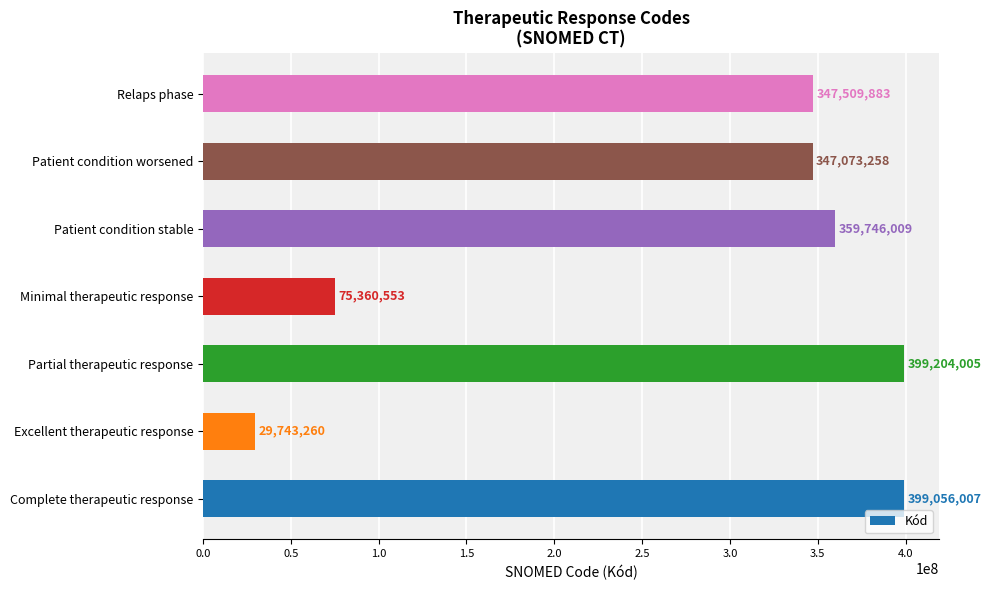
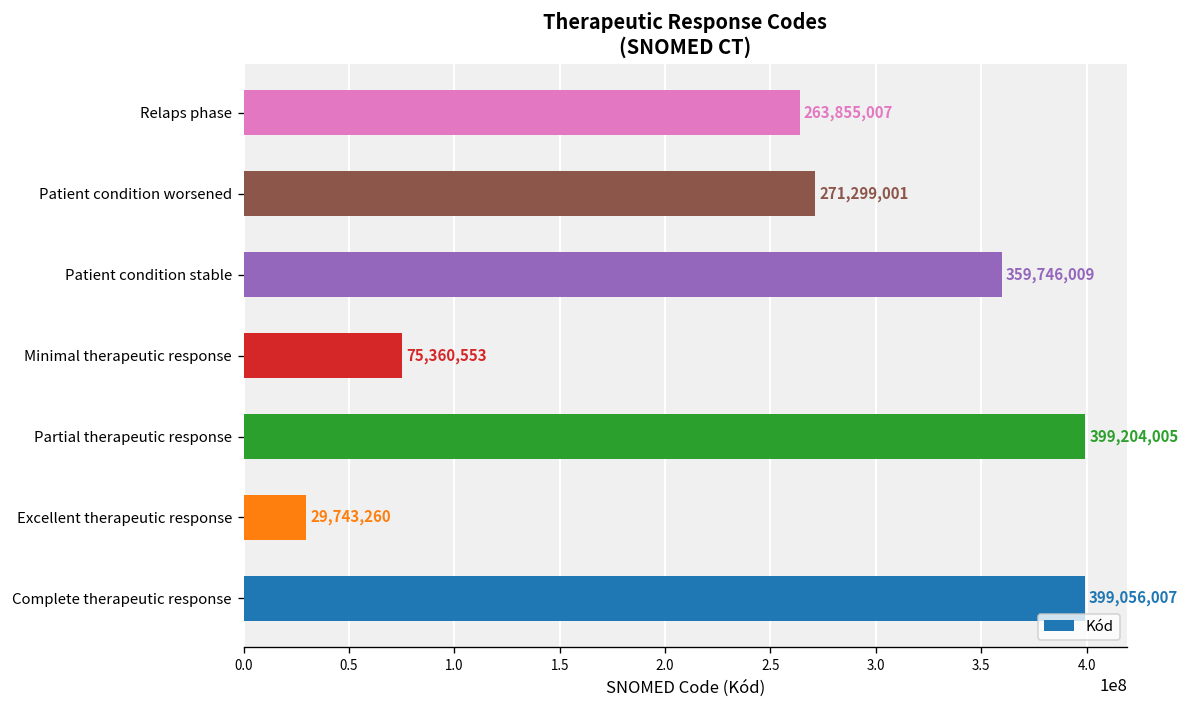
  {
-   "Relaps phase": "347,509,883",
-   "Patient condition worsened": "347,073,258",
+   "Relaps phase": "263,855,007",
+   "Patient condition worsened": "271,299,001",
    "Patient condition stable": "359,746,009",
    "Minimal therapeutic response": "75,360,553",
    "Partial therapeutic response": "399,204,005",
    "Excellent therapeutic response": "29,743,260",
    "Complete therapeutic response": "399,056,007"
  }
